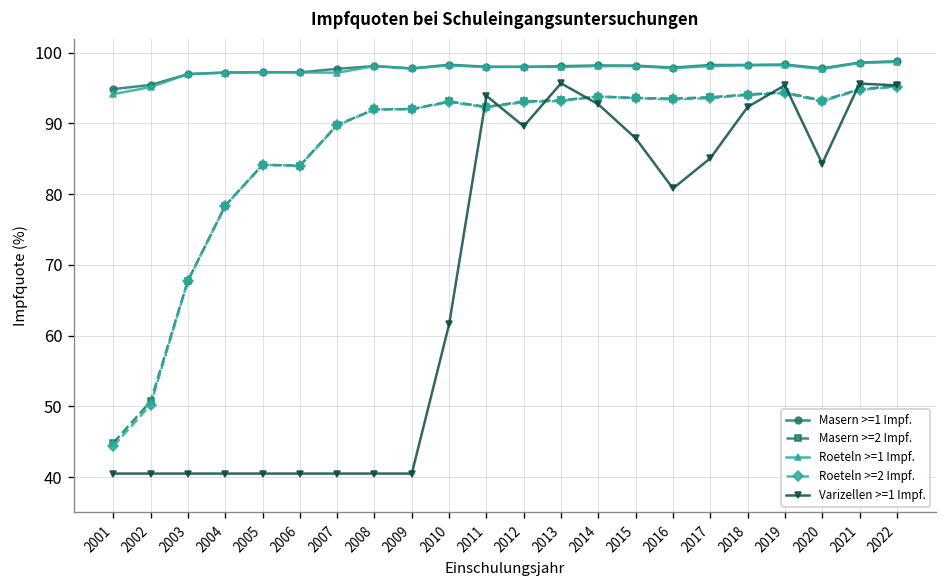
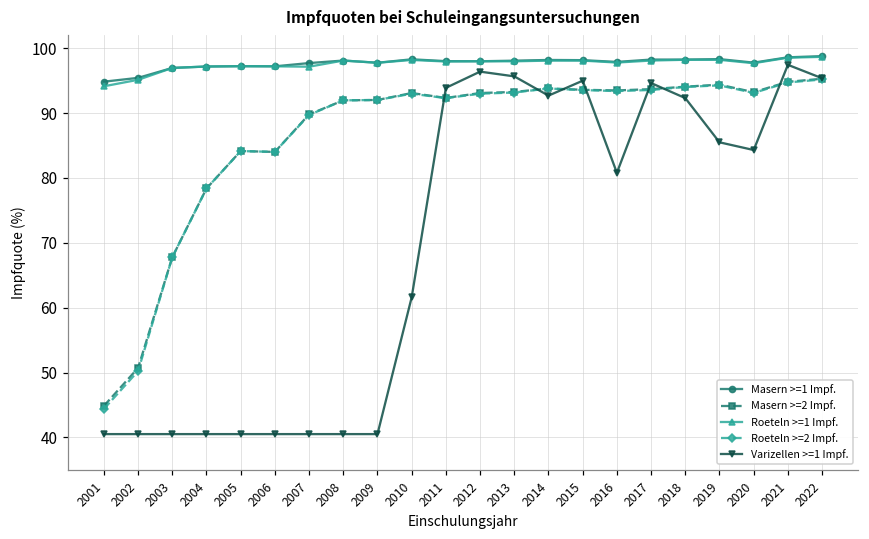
  {
    "Varizellen >=1 Impf.": {
      "2001": 41,
      "2002": 41,
      "2003": 41,
      "2004": 41,
      "2005": 41,
      "2006": 41,
      "2007": 41,
      "2008": 41,
      "2009": 41,
      "2010": 62,
      "2011": 94,
-     "2012": 90,
+     "2012": 96,
      "2013": 96,
      "2014": 93,
-     "2015": 88,
+     "2015": 95,
      "2016": 81,
-     "2017": 85,
+     "2017": 95,
      "2018": 92,
-     "2019": 95,
+     "2019": 86,
      "2020": 84,
-     "2021": 96
+     "2021": 97
    }
  }
